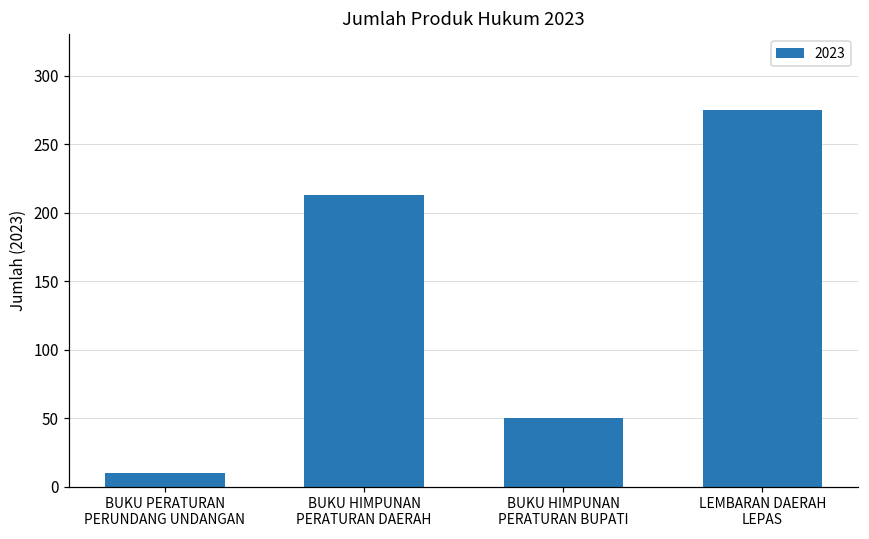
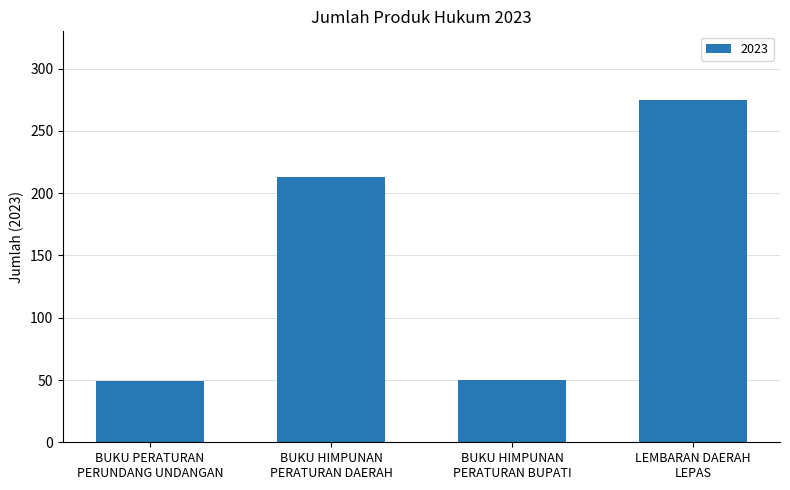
  {
-   "BUKU PERATURAN PERUNDANG UNDANGAN": 10,
+   "BUKU PERATURAN PERUNDANG UNDANGAN": 49,
    "BUKU HIMPUNAN PERATURAN DAERAH": 213,
    "BUKU HIMPUNAN PERATURAN BUPATI": 50,
    "LEMBARAN DAERAH LEPAS": 275
  }
